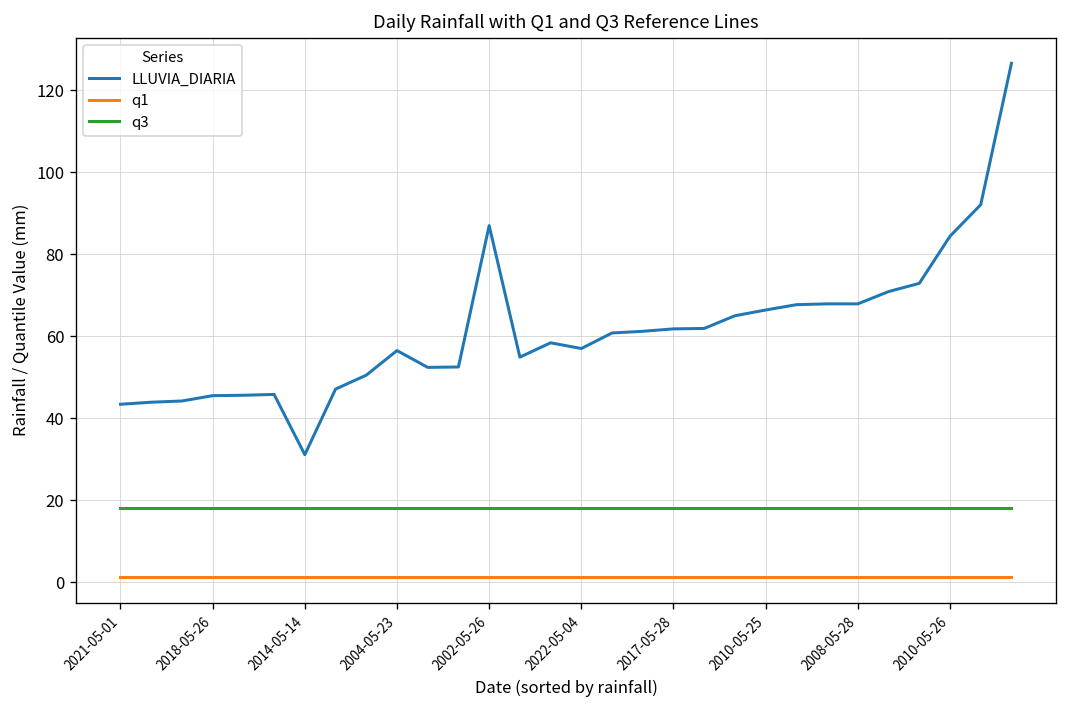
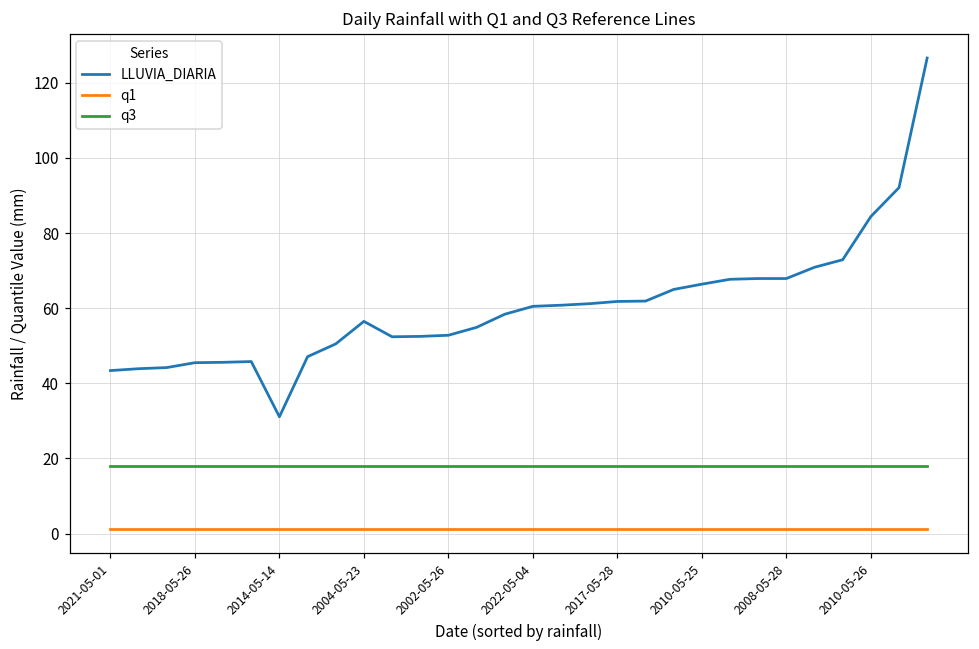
  {
    "LLUVIA_DIARIA": {
      "2021-05-01": 43,
      "2018-05-26": 46,
      "2014-05-14": 31,
      "2004-05-23": 57,
-     "2002-05-26": 87,
-     "2022-05-04": 57,
+     "2002-05-26": 53,
+     "2022-05-04": 61,
      "2017-05-28": 62,
      "2010-05-25": 66,
      "2008-05-28": 68,
      "2010-05-26": 84
    },
    "q1": {
      "2021-05-01": 1,
      "2018-05-26": 1,
      "2014-05-14": 1,
      "2004-05-23": 1,
      "2002-05-26": 1,
      "2022-05-04": 1,
      "2017-05-28": 1,
      "2010-05-25": 1,
      "2008-05-28": 1,
      "2010-05-26": 1
    },
    "q3": {
      "2021-05-01": 18,
      "2018-05-26": 18,
      "2014-05-14": 18,
      "2004-05-23": 18,
      "2002-05-26": 18,
      "2022-05-04": 18,
      "2017-05-28": 18,
      "2010-05-25": 18,
      "2008-05-28": 18,
      "2010-05-26": 18
    }
  }
